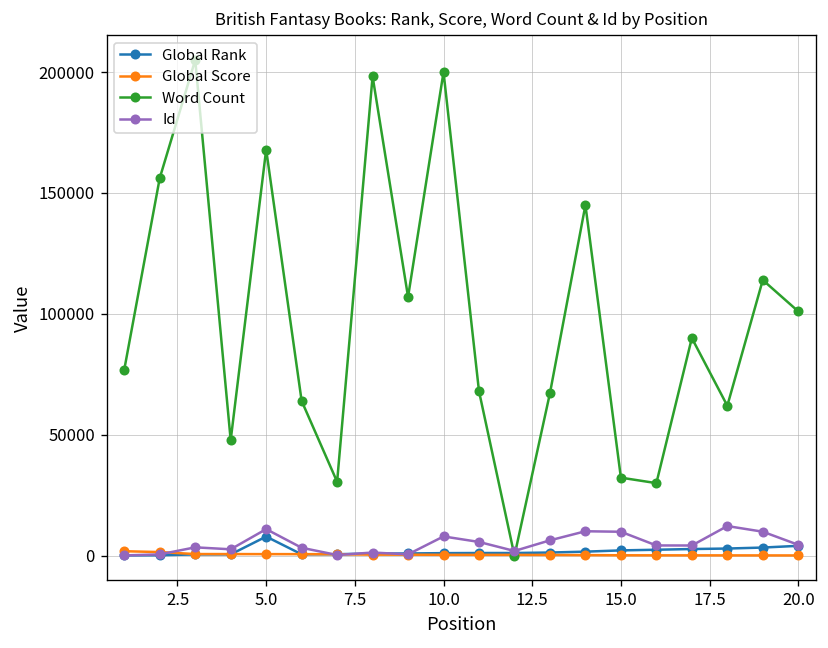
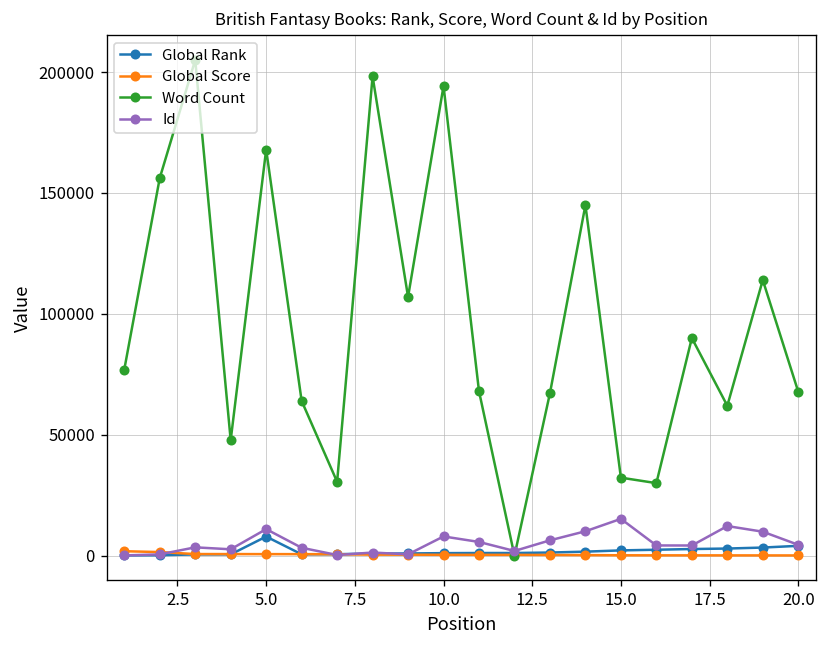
  {
    "Global Rank": {
      "5.0": 8000,
      "15.0": 2000
    },
    "Global Score": {
      "5.0": 1000,
      "15.0": 0,
      "20.0": 0
    },
    "Word Count": {
      "5.0": 168000,
-     "10.0": 200000,
+     "10.0": 194000,
      "15.0": 32000,
-     "20.0": 101000
+     "20.0": 68000
    },
    "Id": {
      "5.0": 11000,
      "10.0": 8000,
-     "15.0": 10000
+     "15.0": 15000
    }
  }
